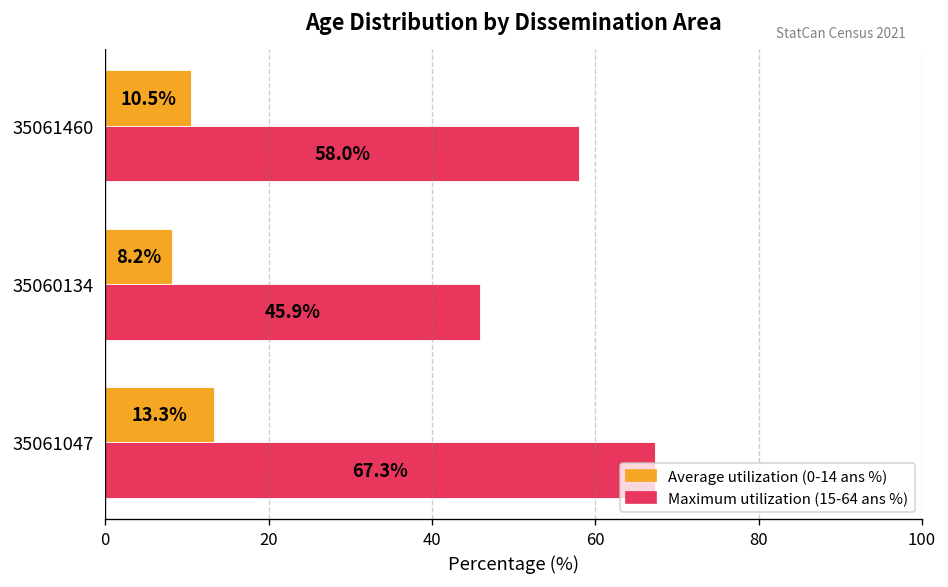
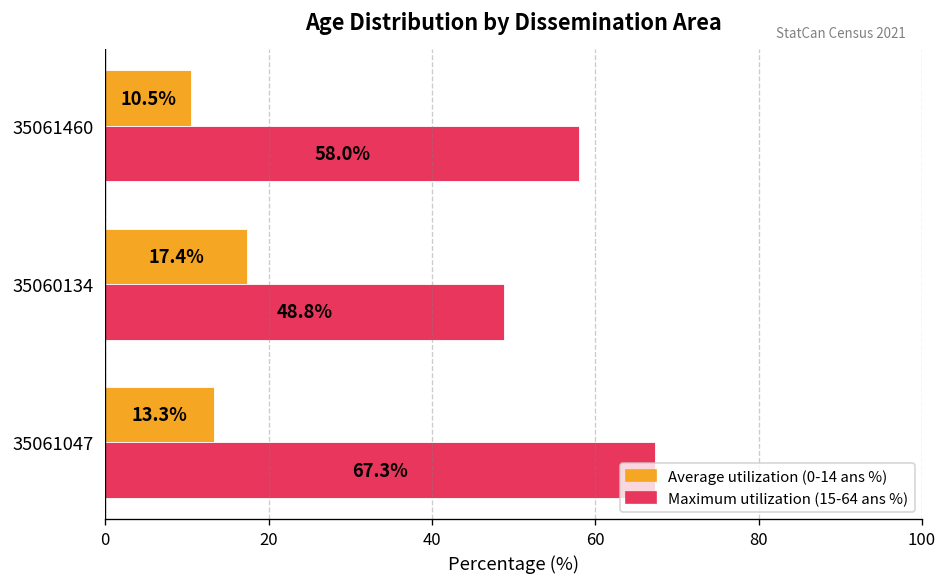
  {
    "Average utilization (0-14 ans %)": {
      "35061460": "10.5%",
-     "35060134": "8.2%",
+     "35060134": "17.4%",
      "35061047": "13.3%"
    },
    "Maximum utilization (15-64 ans %)": {
      "35061460": "58.0%",
-     "35060134": "45.9%"
+     "35060134": "48.8%"
    }
  }
